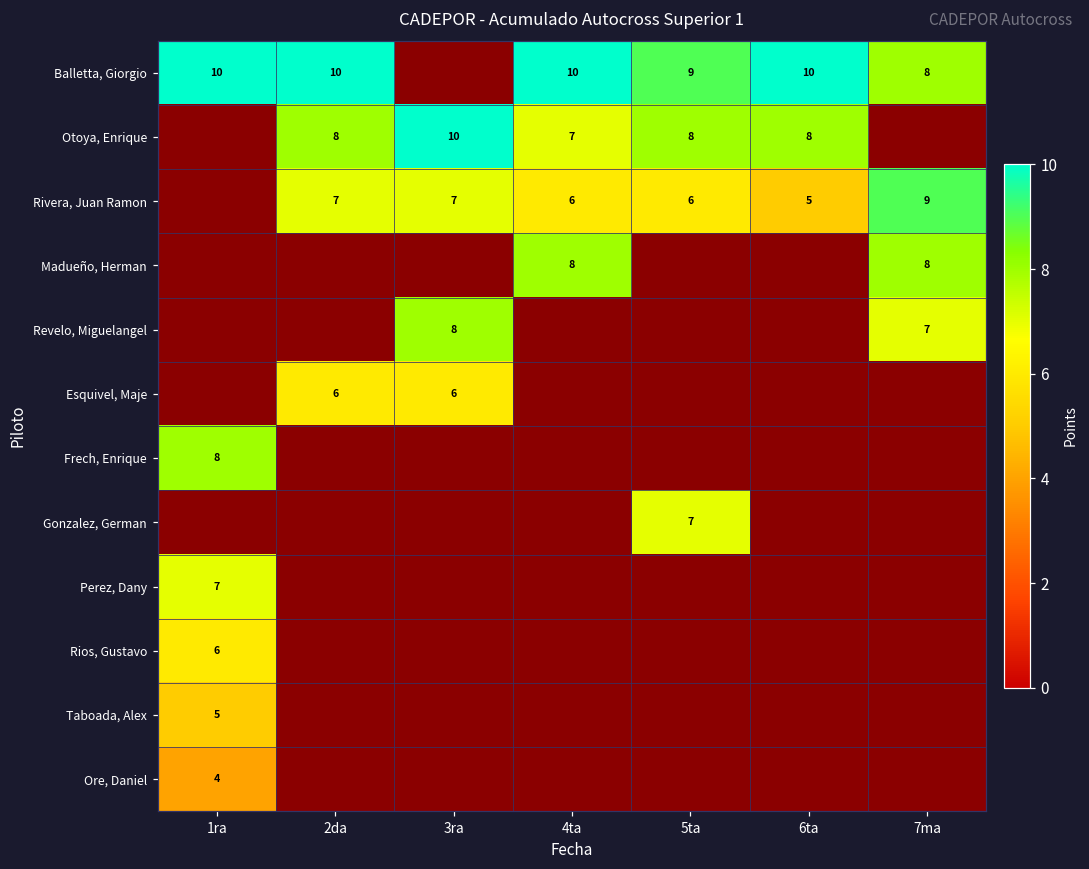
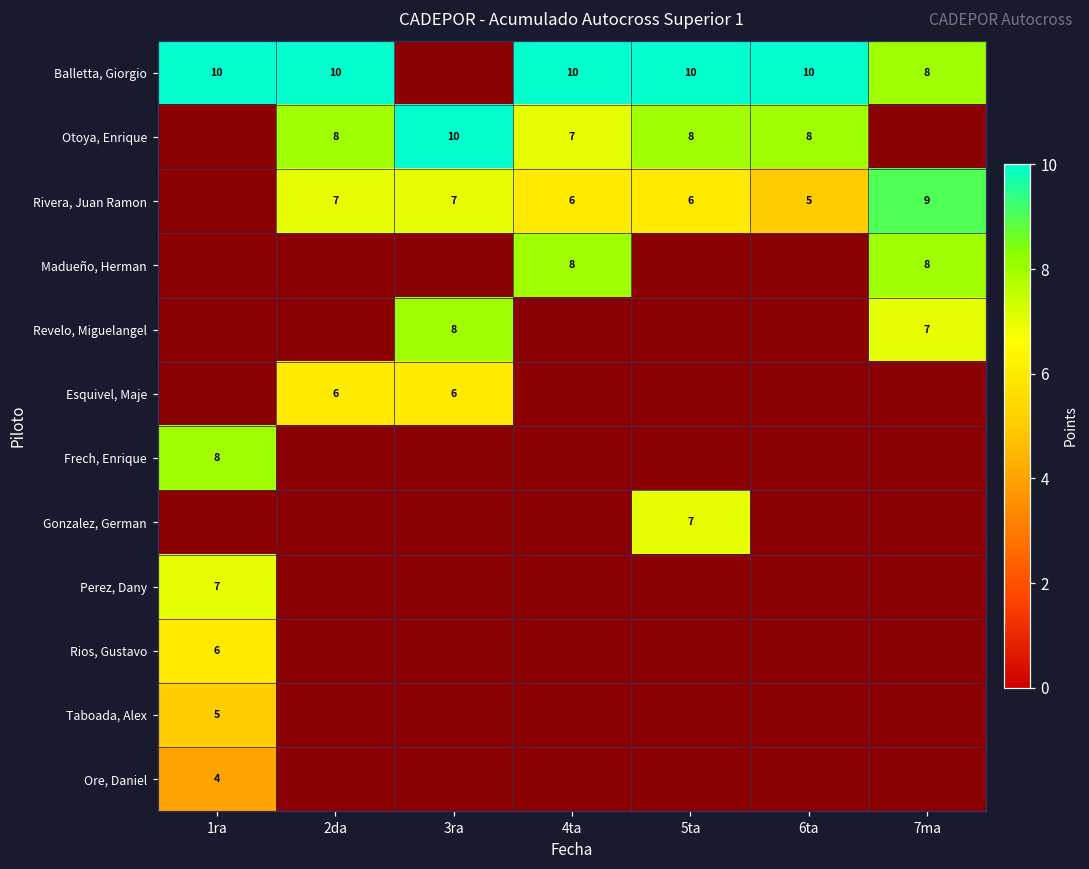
  {
    "Balletta, Giorgio": {
      "1ra": 10,
      "2da": 10,
      "4ta": 10,
-     "5ta": 9,
+     "5ta": 10,
      "6ta": 10,
      "7ma": 8
    },
    "Otoya, Enrique": {
      "2da": 8,
      "3ra": 10,
      "4ta": 7,
      "5ta": 8,
      "6ta": 8
    },
    "Rivera, Juan Ramon": {
      "2da": 7,
      "3ra": 7,
      "4ta": 6,
      "5ta": 6,
      "6ta": 5,
      "7ma": 9
    },
    "Madueño, Herman": {
      "4ta": 8,
      "7ma": 8
    },
    "Revelo, Miguelangel": {
      "3ra": 8,
      "7ma": 7
    },
    "Esquivel, Maje": {
      "2da": 6,
      "3ra": 6
    },
    "Frech, Enrique": {
      "1ra": 8
    },
    "Gonzalez, German": {
      "5ta": 7
    },
    "Perez, Dany": {
      "1ra": 7
    },
    "Rios, Gustavo": {
      "1ra": 6
    },
    "Taboada, Alex": {
      "1ra": 5
    },
    "Ore, Daniel": {
      "1ra": 4
    }
  }
